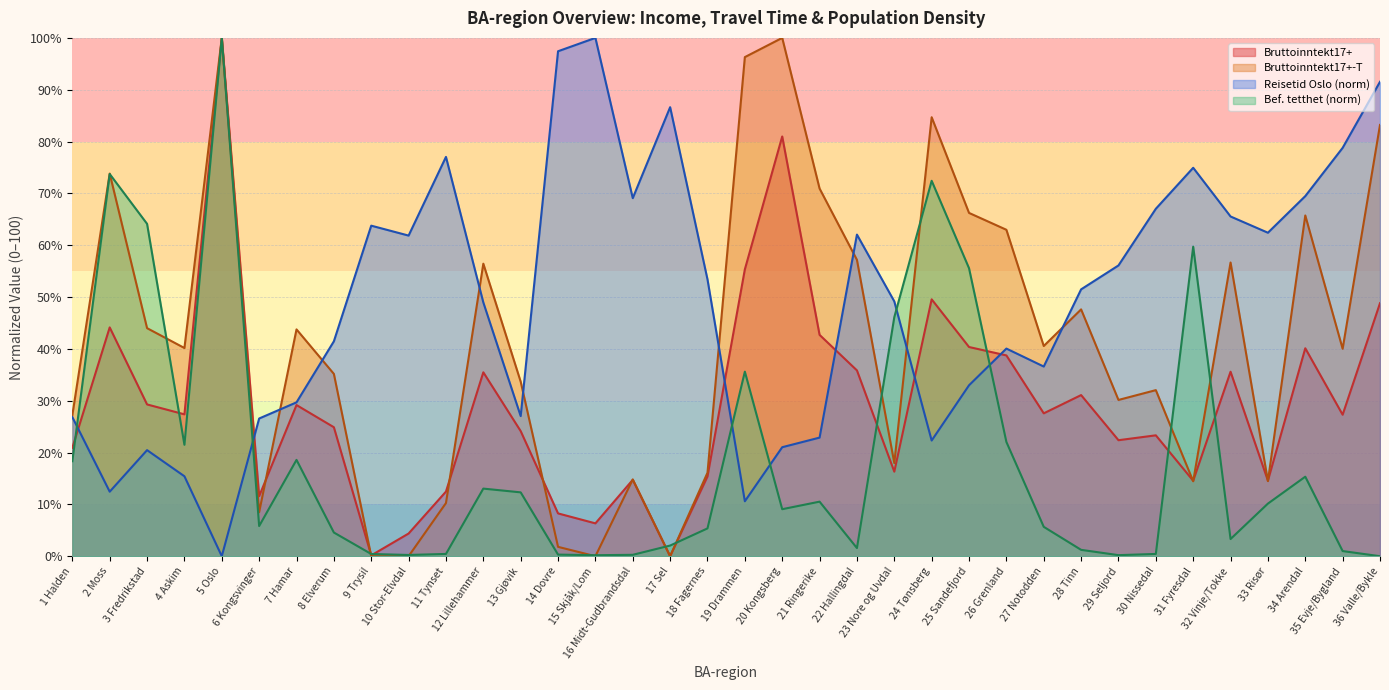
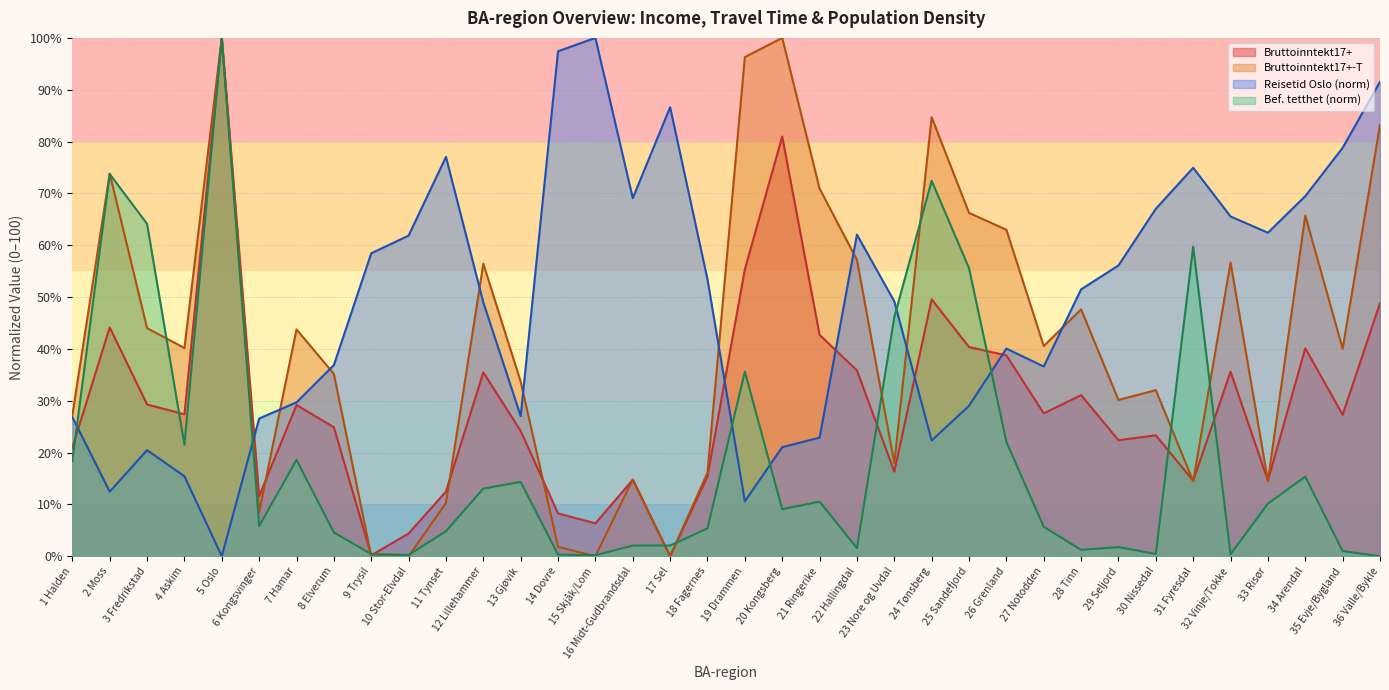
  {
    "Reisetid Oslo (norm)": {
      "2 Moss": "12%",
      "3 Fredrikstad": "20%",
      "4 Askim": "15%",
      "5 Oslo": "0%",
      "6 Kongsvinger": "27%",
      "7 Hamar": "30%",
-     "8 Elverum": "41%",
-     "9 Trysil": "64%",
+     "8 Elverum": "37%",
+     "9 Trysil": "58%",
      "10 Stor-Elvdal": "62%",
      "11 Tynset": "77%",
      "12 Lillehammer": "49%",
      "13 Gjøvik": "27%",
      "14 Dovre": "97%",
      "15 Skjåk/Lom": "100%",
      "16 Midt-Gudbrandsdal": "69%",
      "17 Sel": "87%",
      "18 Fagernes": "53%",
      "19 Drammen": "11%",
      "20 Kongsberg": "21%",
      "21 Ringerike": "23%",
      "22 Hallingdal": "62%",
      "23 Nore og Uvdal": "49%",
      "24 Tønsberg": "22%",
-     "25 Sandefjord": "33%",
+     "25 Sandefjord": "29%",
      "26 Grenland": "40%",
      "27 Notodden": "37%",
      "28 Tinn": "51%",
      "29 Seljord": "56%",
      "30 Nissedal": "67%",
      "31 Fyresdal": "75%",
      "32 Vinje/Tokke": "66%",
      "33 Risør": "62%",
      "34 Arendal": "69%",
      "35 Evje/Bygland": "79%",
      "36 Valle/Bykle": "92%"
    },
    "Bef. tetthet (norm)": {
      "1 Halden": "18%",
      "3 Fredrikstad": "64%",
      "4 Askim": "21%",
      "6 Kongsvinger": "6%",
      "7 Hamar": "19%",
      "8 Elverum": "5%",
-     "11 Tynset": "0%",
+     "11 Tynset": "5%",
      "12 Lillehammer": "13%",
-     "13 Gjøvik": "12%",
+     "13 Gjøvik": "14%",
      "14 Dovre": "0%",
-     "16 Midt-Gudbrandsdal": "0%",
+     "16 Midt-Gudbrandsdal": "2%",
      "17 Sel": "2%",
      "18 Fagernes": "5%",
      "19 Drammen": "36%",
      "20 Kongsberg": "9%",
      "21 Ringerike": "11%",
      "22 Hallingdal": "2%",
      "23 Nore og Uvdal": "46%",
      "24 Tønsberg": "72%",
      "25 Sandefjord": "56%",
      "26 Grenland": "22%",
      "27 Notodden": "6%",
      "28 Tinn": "1%",
-     "29 Seljord": "0%",
+     "29 Seljord": "2%",
      "30 Nissedal": "0%",
      "31 Fyresdal": "60%",
-     "32 Vinje/Tokke": "3%",
+     "32 Vinje/Tokke": "0%",
      "33 Risør": "10%",
      "34 Arendal": "15%",
      "35 Evje/Bygland": "1%",
      "36 Valle/Bykle": "0%"
    }
  }
